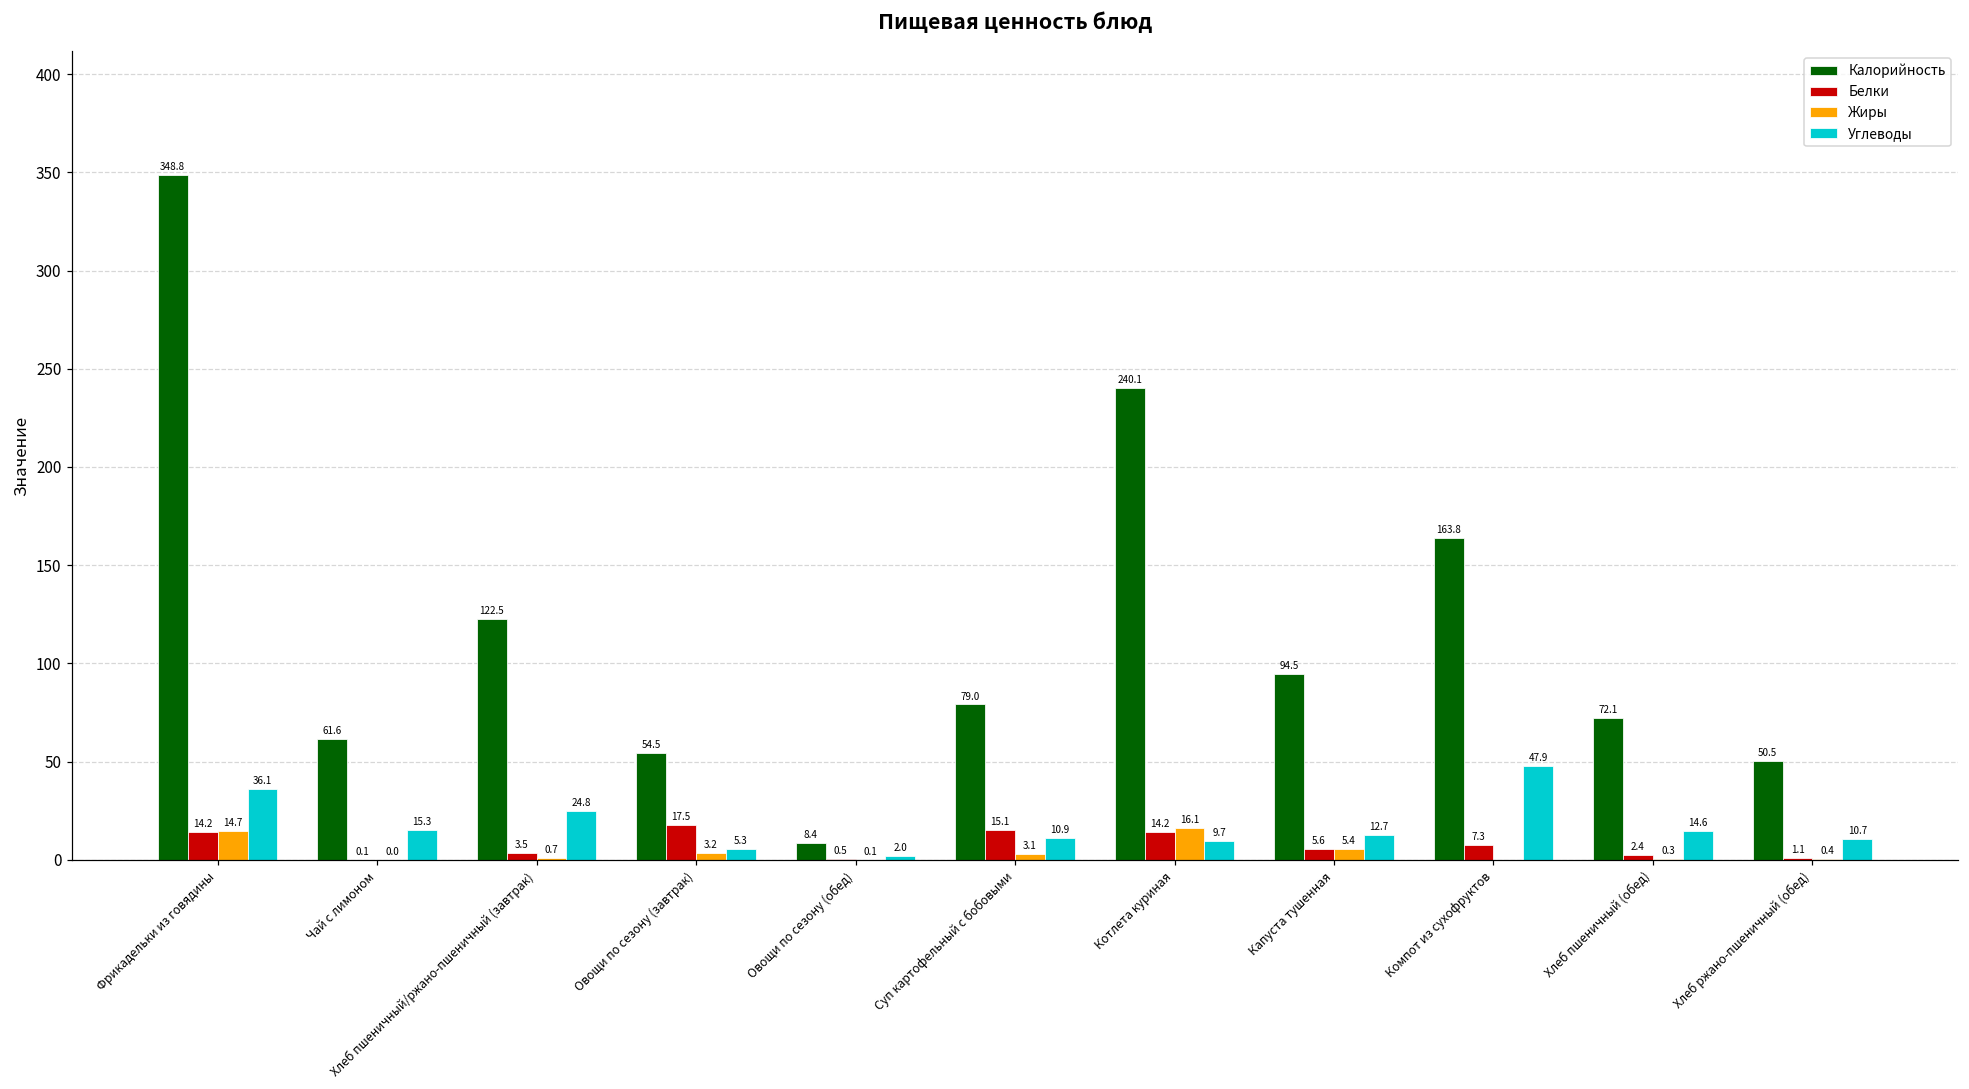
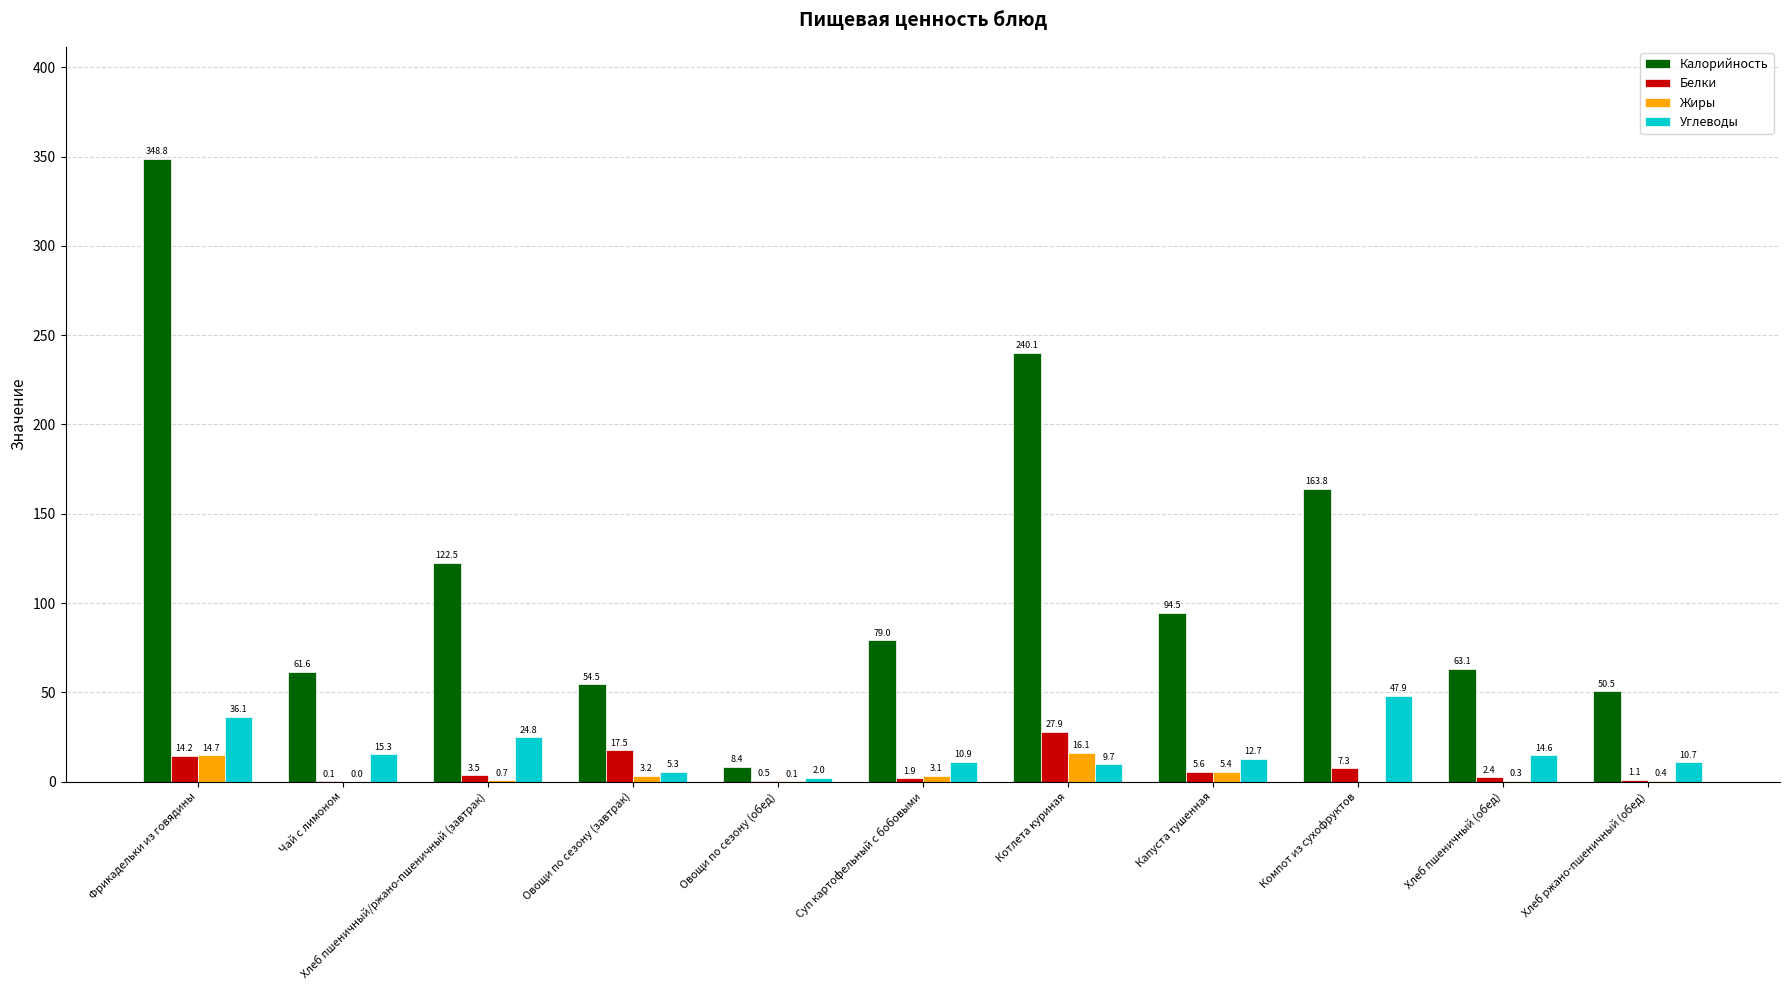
  {
    "Калорийность": {
      "Фрикадельки из говядины": 348.8,
      "Чай с лимоном": 61.6,
      "Хлеб пшеничный/ржано-пшеничный (завтрак)": 122.5,
      "Овощи по сезону (завтрак)": 54.5,
      "Овощи по сезону (обед)": 8.4,
      "Суп картофельный с бобовыми": 79.0,
      "Котлета куриная": 240.1,
      "Капуста тушенная": 94.5,
      "Компот из сухофруктов": 163.8,
-     "Хлеб пшеничный (обед)": 72.1,
+     "Хлеб пшеничный (обед)": 63.1,
      "Хлеб ржано-пшеничный (обед)": 50.5
    },
    "Белки": {
      "Фрикадельки из говядины": 14.2,
      "Чай с лимоном": 0.1,
      "Хлеб пшеничный/ржано-пшеничный (завтрак)": 3.5,
      "Овощи по сезону (завтрак)": 17.5,
      "Овощи по сезону (обед)": 0.5,
-     "Суп картофельный с бобовыми": 15.1,
-     "Котлета куриная": 14.2,
+     "Суп картофельный с бобовыми": 1.9,
+     "Котлета куриная": 27.9,
      "Капуста тушенная": 5.6,
      "Компот из сухофруктов": 7.3,
      "Хлеб пшеничный (обед)": 2.4,
      "Хлеб ржано-пшеничный (обед)": 1.1
    },
    "Жиры": {
      "Фрикадельки из говядины": 14.7,
      "Чай с лимоном": 0.0,
      "Хлеб пшеничный/ржано-пшеничный (завтрак)": 0.7,
      "Овощи по сезону (завтрак)": 3.2,
      "Овощи по сезону (обед)": 0.1,
      "Суп картофельный с бобовыми": 3.1,
      "Котлета куриная": 16.1,
      "Капуста тушенная": 5.4,
      "Хлеб пшеничный (обед)": 0.3,
      "Хлеб ржано-пшеничный (обед)": 0.4
    },
    "Углеводы": {
      "Фрикадельки из говядины": 36.1,
      "Чай с лимоном": 15.3,
      "Хлеб пшеничный/ржано-пшеничный (завтрак)": 24.8,
      "Овощи по сезону (завтрак)": 5.3,
      "Овощи по сезону (обед)": 2.0,
      "Суп картофельный с бобовыми": 10.9,
      "Котлета куриная": 9.7,
      "Капуста тушенная": 12.7,
      "Компот из сухофруктов": 47.9,
      "Хлеб пшеничный (обед)": 14.6,
      "Хлеб ржано-пшеничный (обед)": 10.7
    }
  }
